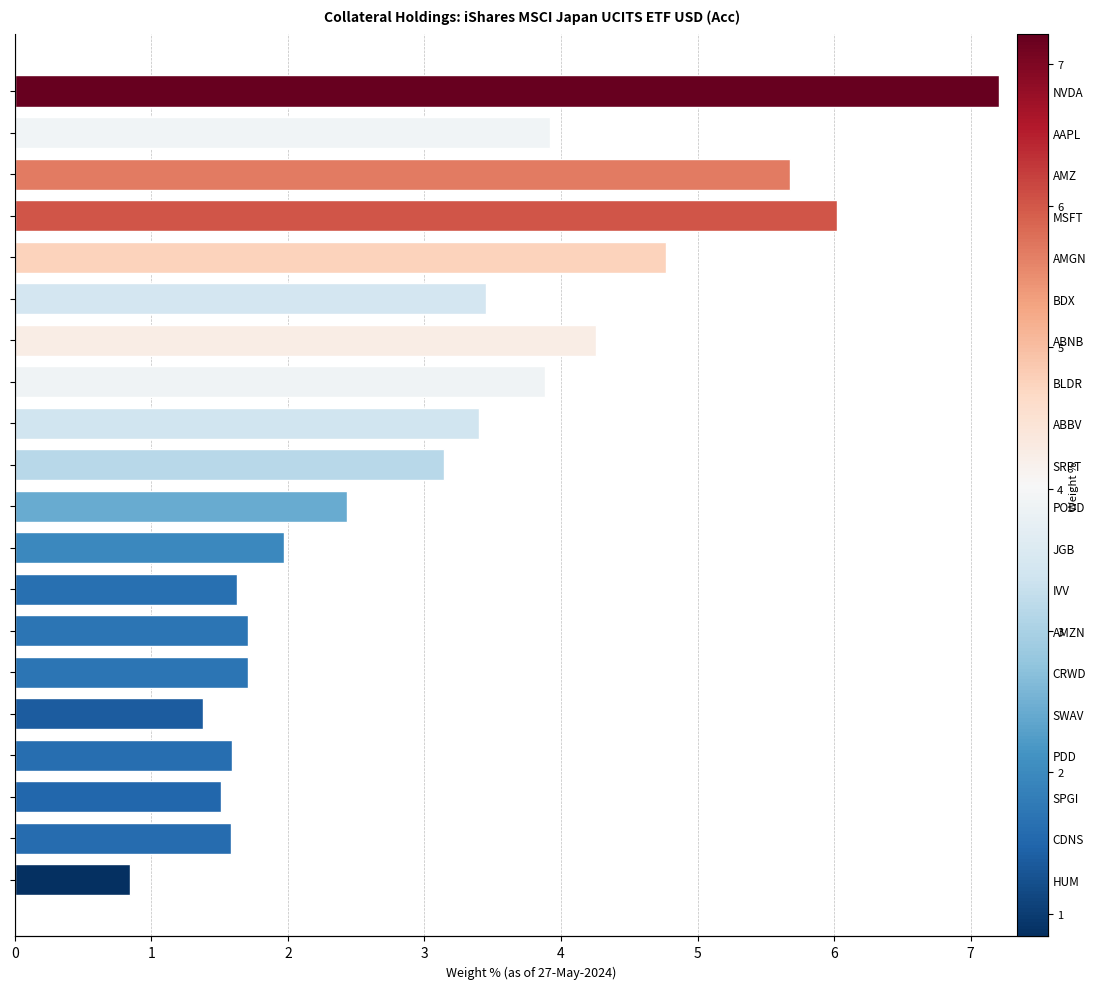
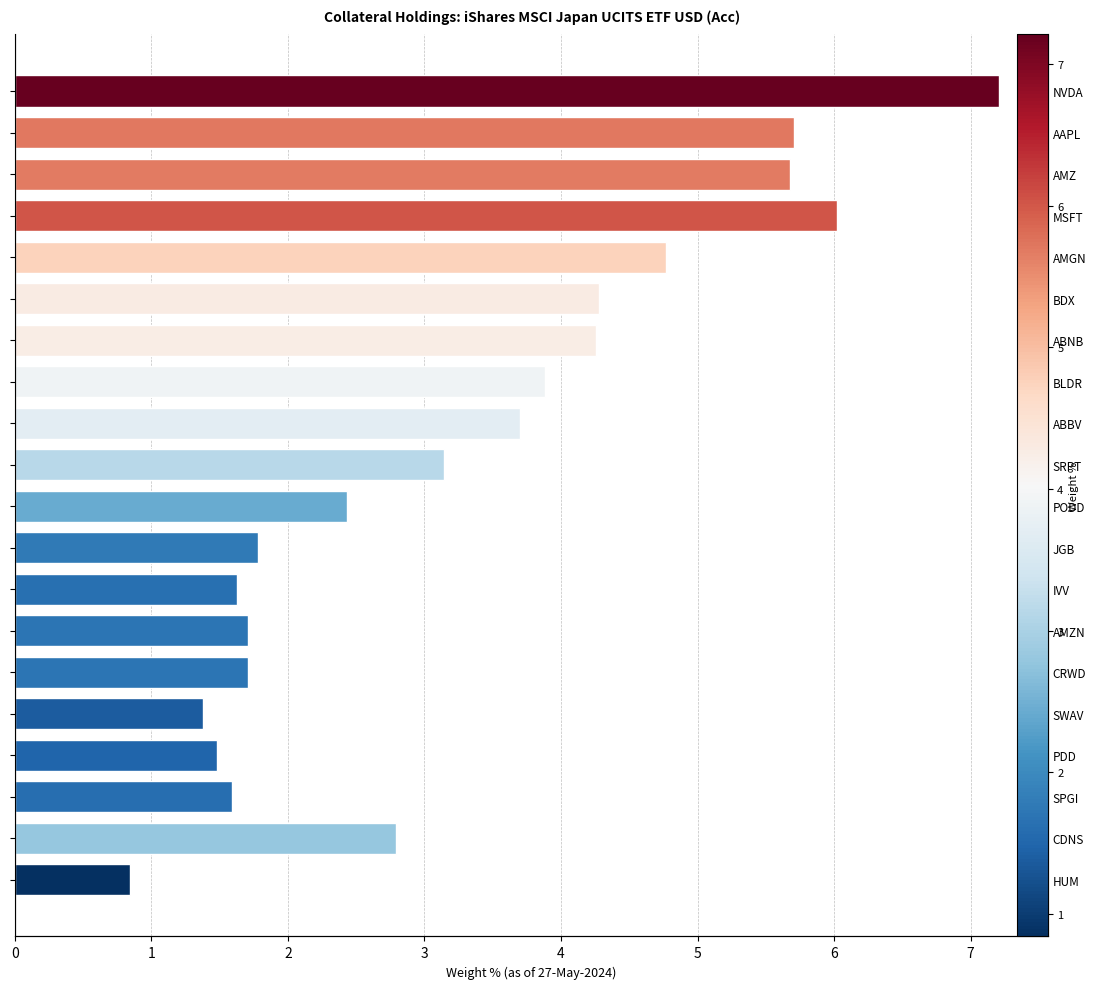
  {
    "NVDA": 7.21,
-   "AAPL": 3.92,
+   "AAPL": 5.71,
    "AMZ": 5.68,
    "MSFT": 6.02,
    "AMGN": 4.77,
-   "BDX": 3.45,
+   "BDX": 4.28,
    "ABNB": 4.26,
    "BLDR": 3.88,
-   "ABBV": 3.4,
+   "ABBV": 3.7,
    "SRPT": 3.14,
    "PODD": 2.43,
-   "JGB": 1.97,
+   "JGB": 1.78,
    "IVV": 1.63,
    "AMZN": 1.71,
    "CRWD": 1.71,
    "SWAV": 1.38,
-   "PDD": 1.59,
-   "SPGI": 1.51,
-   "CDNS": 1.58,
+   "PDD": 1.48,
+   "SPGI": 1.59,
+   "CDNS": 2.79,
    "HUM": 0.84
  }
